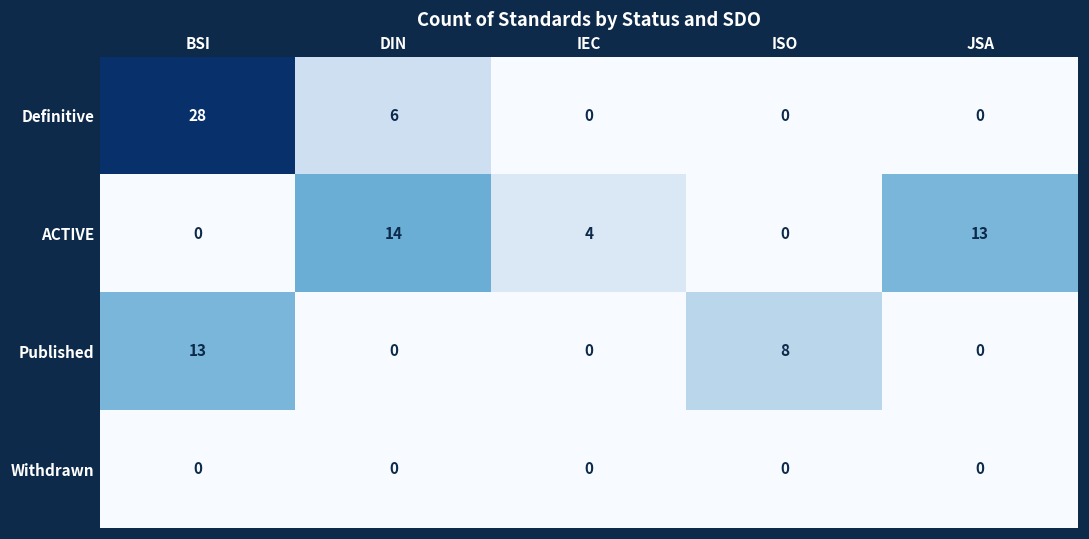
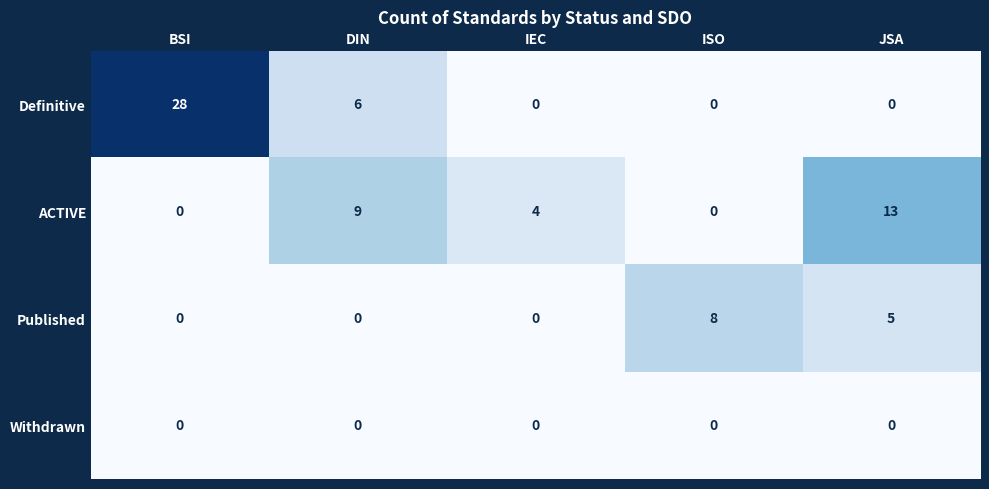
  {
    "Definitive": {
      "BSI": 28,
      "DIN": 6,
      "IEC": 0,
      "ISO": 0,
      "JSA": 0
    },
    "ACTIVE": {
      "BSI": 0,
-     "DIN": 14,
+     "DIN": 9,
      "IEC": 4,
      "ISO": 0,
      "JSA": 13
    },
    "Published": {
-     "BSI": 13,
+     "BSI": 0,
      "DIN": 0,
      "IEC": 0,
      "ISO": 8,
-     "JSA": 0
+     "JSA": 5
    },
    "Withdrawn": {
      "BSI": 0,
      "DIN": 0,
      "IEC": 0,
      "ISO": 0,
      "JSA": 0
    }
  }
